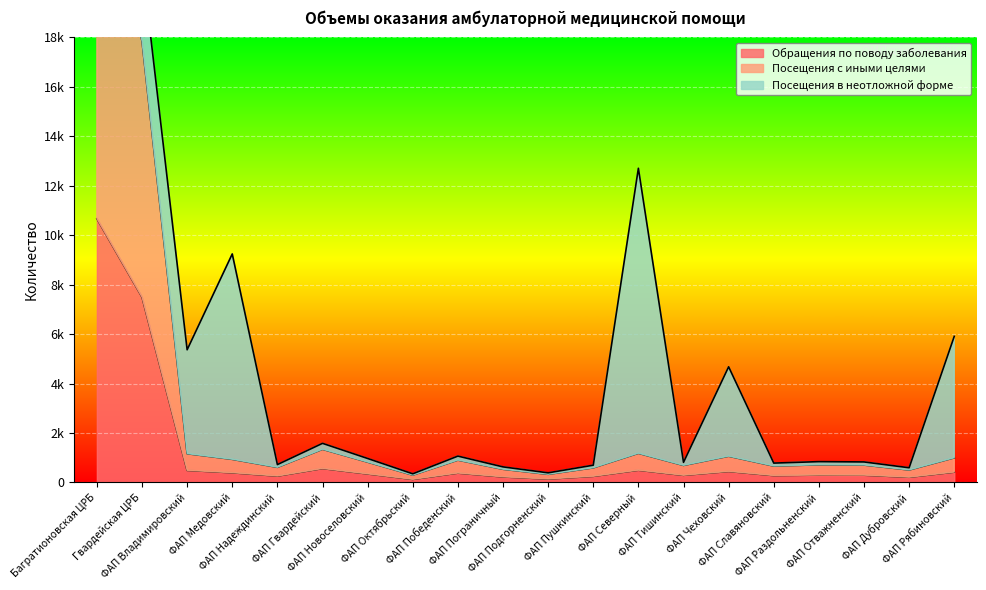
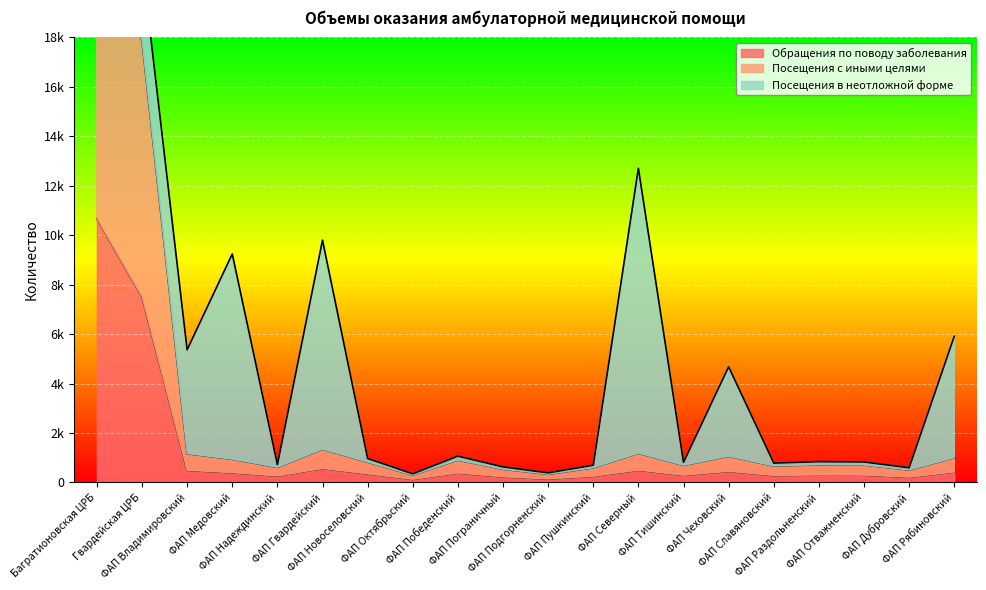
  {
    "Посещения в неотложной форме": {
      "ФАП Владимировский": 4200,
      "ФАП Медовский": 8300,
      "ФАП Надеждинский": 100,
-     "ФАП Гвардейский": 200,
+     "ФАП Гвардейский": 8500,
      "ФАП Новоселовский": 100,
      "ФАП Победенский": 200,
      "ФАП Пушкинский": 100,
      "ФАП Северный": 11500,
      "ФАП Тишинский": 100,
      "ФАП Чеховский": 3600,
      "ФАП Славяновский": 100,
      "ФАП Раздольненский": 100,
      "ФАП Отважненский": 100,
      "ФАП Рябиновский": 4900
    }
  }
